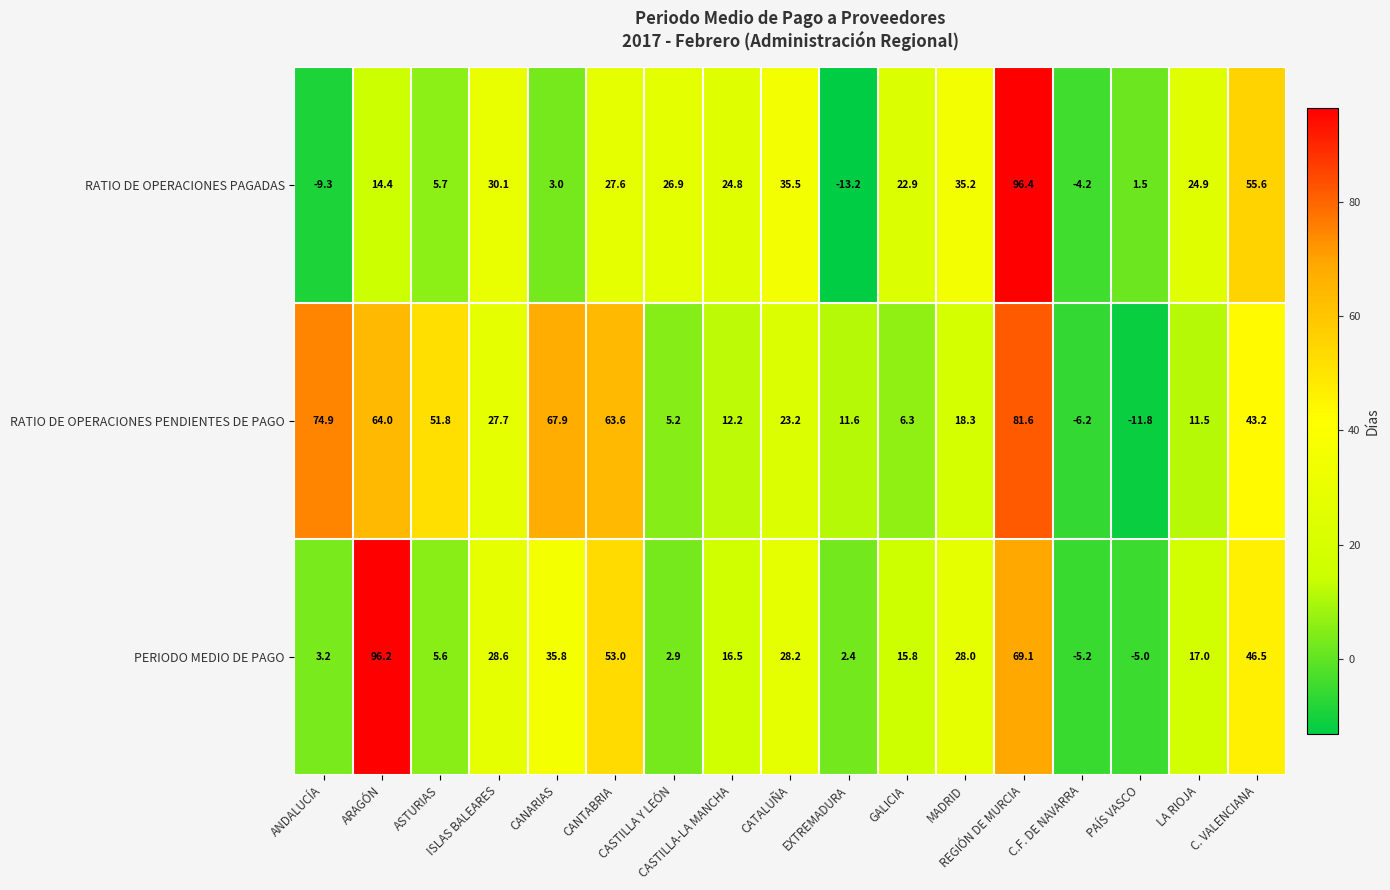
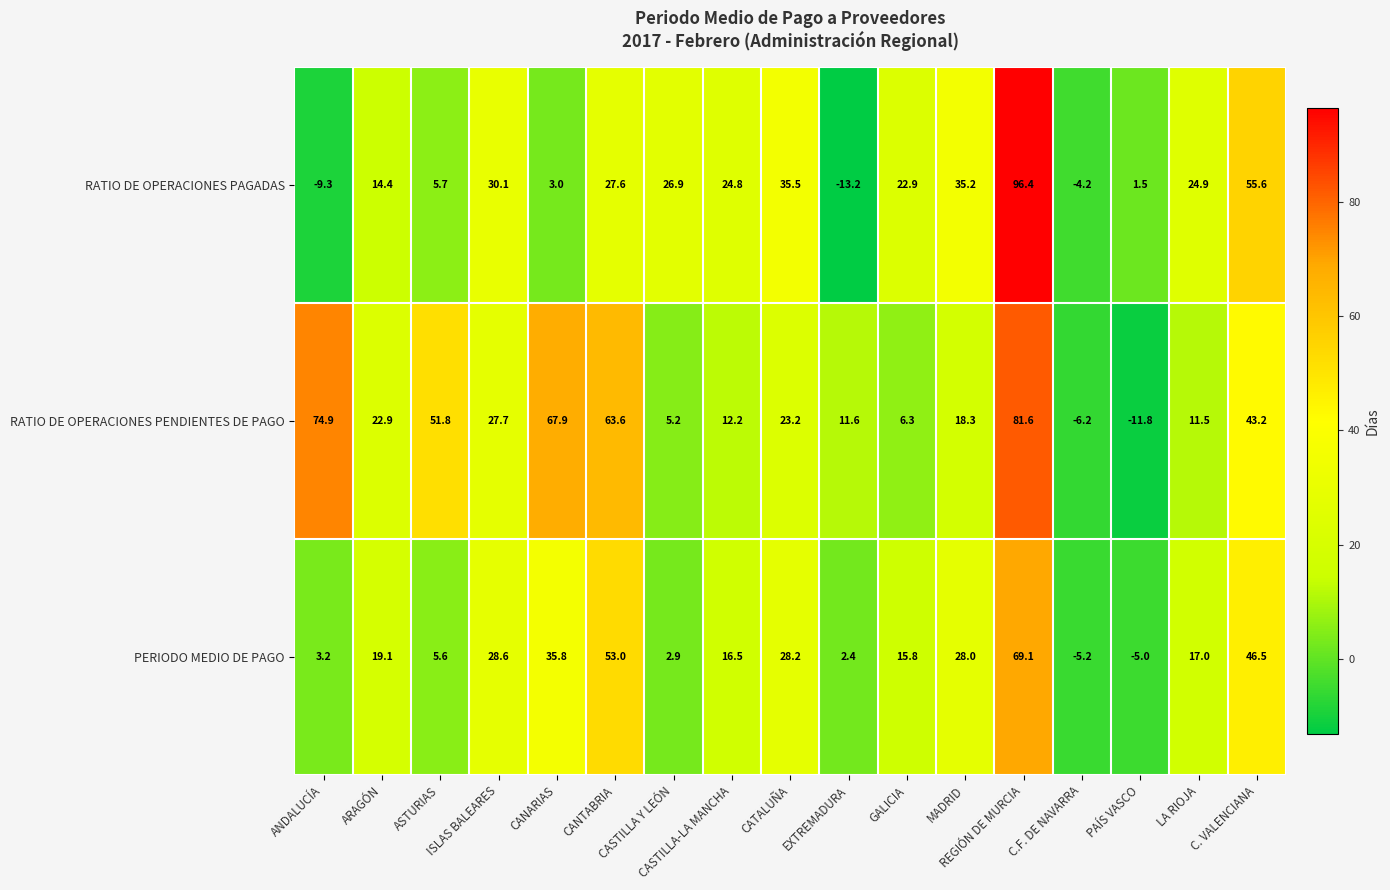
  {
    "RATIO DE OPERACIONES PAGADAS": {
      "ANDALUCÍA": -9.3,
      "ARAGÓN": 14.4,
      "ASTURIAS": 5.7,
      "ISLAS BALEARES": 30.1,
      "CANARIAS": 3.0,
      "CANTABRIA": 27.6,
      "CASTILLA Y LEÓN": 26.9,
      "CASTILLA-LA MANCHA": 24.8,
      "CATALUÑA": 35.5,
      "EXTREMADURA": -13.2,
      "GALICIA": 22.9,
      "MADRID": 35.2,
      "REGIÓN DE MURCIA": 96.4,
      "C.F. DE NAVARRA": -4.2,
      "PAÍS VASCO": 1.5,
      "LA RIOJA": 24.9,
      "C. VALENCIANA": 55.6
    },
    "RATIO DE OPERACIONES PENDIENTES DE PAGO": {
      "ANDALUCÍA": 74.9,
-     "ARAGÓN": 64.0,
+     "ARAGÓN": 22.9,
      "ASTURIAS": 51.8,
      "ISLAS BALEARES": 27.7,
      "CANARIAS": 67.9,
      "CANTABRIA": 63.6,
      "CASTILLA Y LEÓN": 5.2,
      "CASTILLA-LA MANCHA": 12.2,
      "CATALUÑA": 23.2,
      "EXTREMADURA": 11.6,
      "GALICIA": 6.3,
      "MADRID": 18.3,
      "REGIÓN DE MURCIA": 81.6,
      "C.F. DE NAVARRA": -6.2,
      "PAÍS VASCO": -11.8,
      "LA RIOJA": 11.5,
      "C. VALENCIANA": 43.2
    },
    "PERIODO MEDIO DE PAGO": {
      "ANDALUCÍA": 3.2,
-     "ARAGÓN": 96.2,
+     "ARAGÓN": 19.1,
      "ASTURIAS": 5.6,
      "ISLAS BALEARES": 28.6,
      "CANARIAS": 35.8,
      "CANTABRIA": 53.0,
      "CASTILLA Y LEÓN": 2.9,
      "CASTILLA-LA MANCHA": 16.5,
      "CATALUÑA": 28.2,
      "EXTREMADURA": 2.4,
      "GALICIA": 15.8,
      "MADRID": 28.0,
      "REGIÓN DE MURCIA": 69.1,
      "C.F. DE NAVARRA": -5.2,
      "PAÍS VASCO": -5.0,
      "LA RIOJA": 17.0,
      "C. VALENCIANA": 46.5
    }
  }
